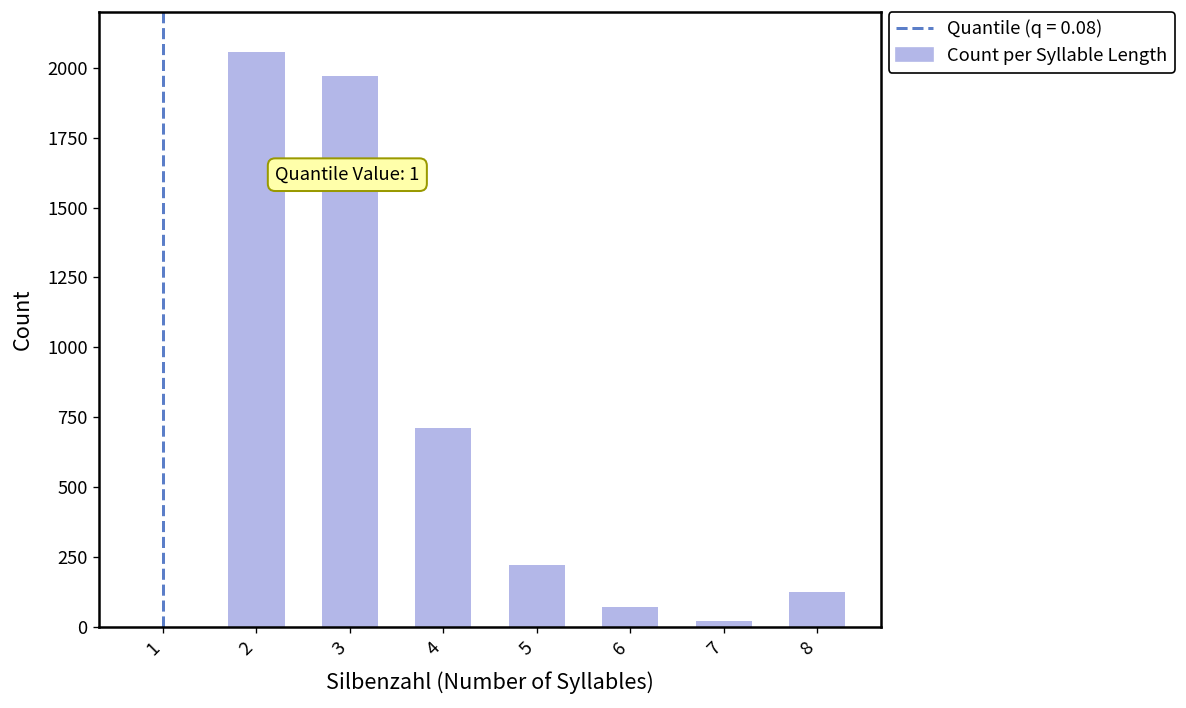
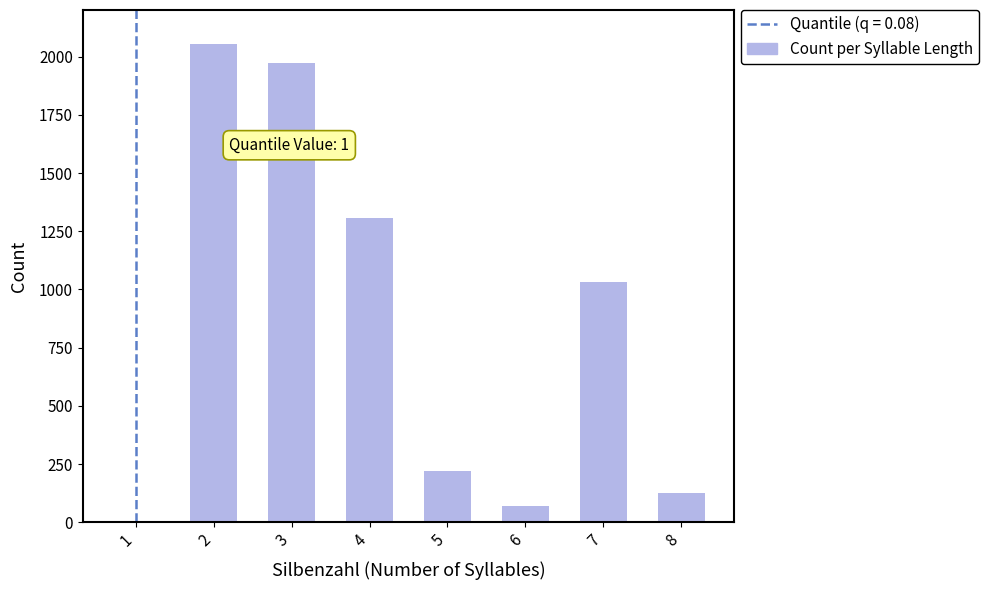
  {
    "2": 2060,
-   "4": 710,
+   "4": 1310,
    "5": 220,
    "6": 70,
-   "7": 20,
+   "7": 1030,
    "8": 130
  }
